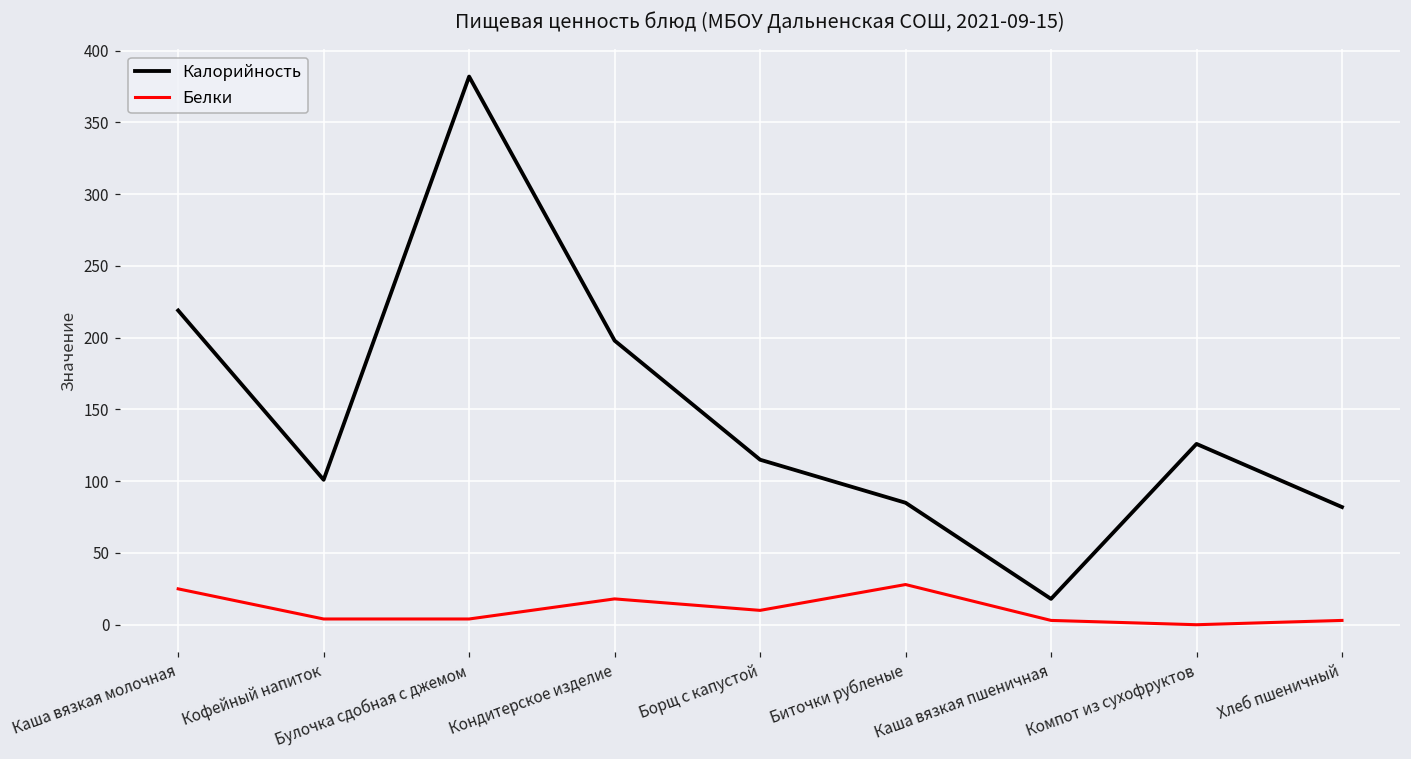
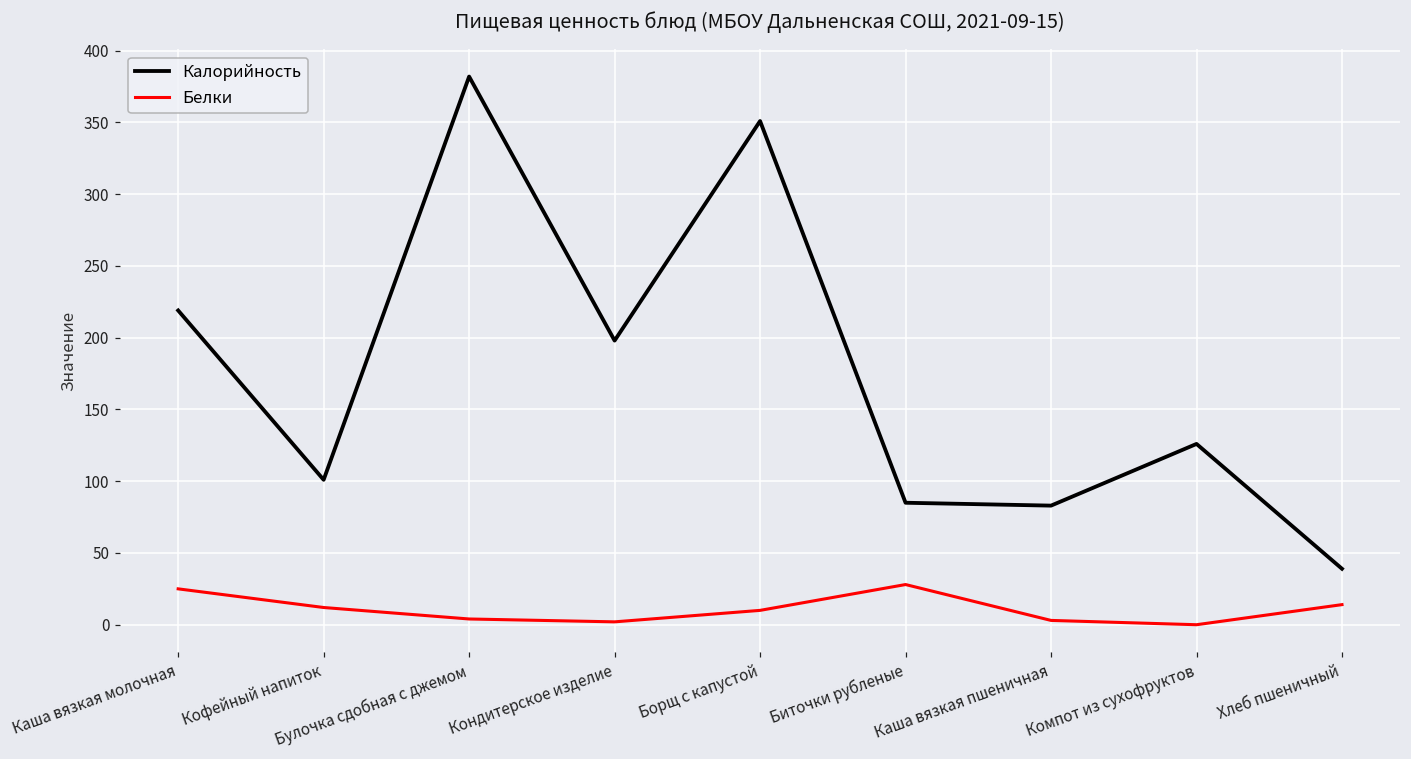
  {
    "Калорийность": {
      "Каша вязкая молочная": 219,
      "Кофейный напиток": 101,
      "Булочка сдобная с джемом": 382,
      "Кондитерское изделие": 198,
-     "Борщ с капустой": 115,
+     "Борщ с капустой": 351,
      "Биточки рубленые": 85,
-     "Каша вязкая пшеничная": 18,
+     "Каша вязкая пшеничная": 83,
      "Компот из сухофруктов": 126,
-     "Хлеб пшеничный": 82
+     "Хлеб пшеничный": 39
    },
    "Белки": {
      "Каша вязкая молочная": 25,
-     "Кофейный напиток": 4,
+     "Кофейный напиток": 12,
      "Булочка сдобная с джемом": 4,
-     "Кондитерское изделие": 18,
+     "Кондитерское изделие": 2,
      "Борщ с капустой": 10,
      "Биточки рубленые": 28,
      "Каша вязкая пшеничная": 3,
      "Компот из сухофруктов": 0,
-     "Хлеб пшеничный": 3
+     "Хлеб пшеничный": 14
    }
  }
